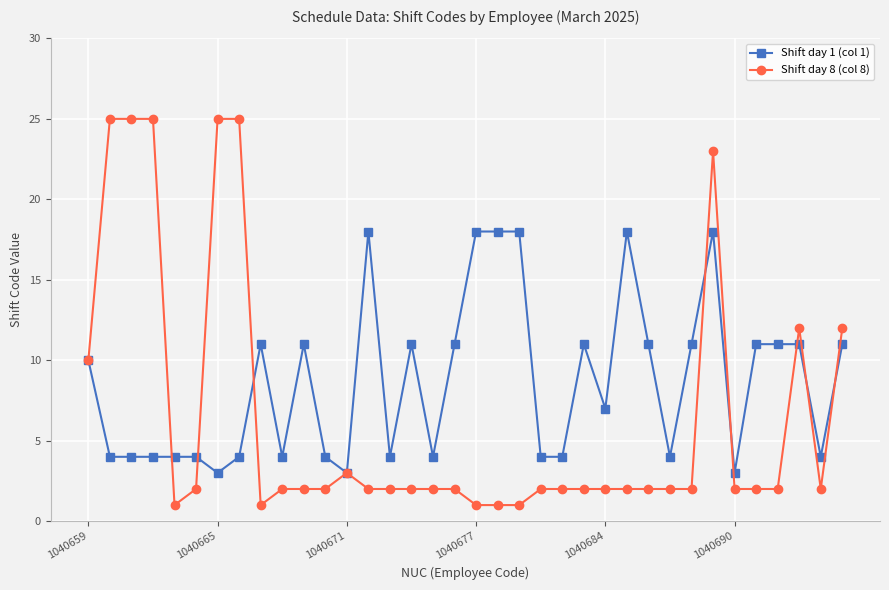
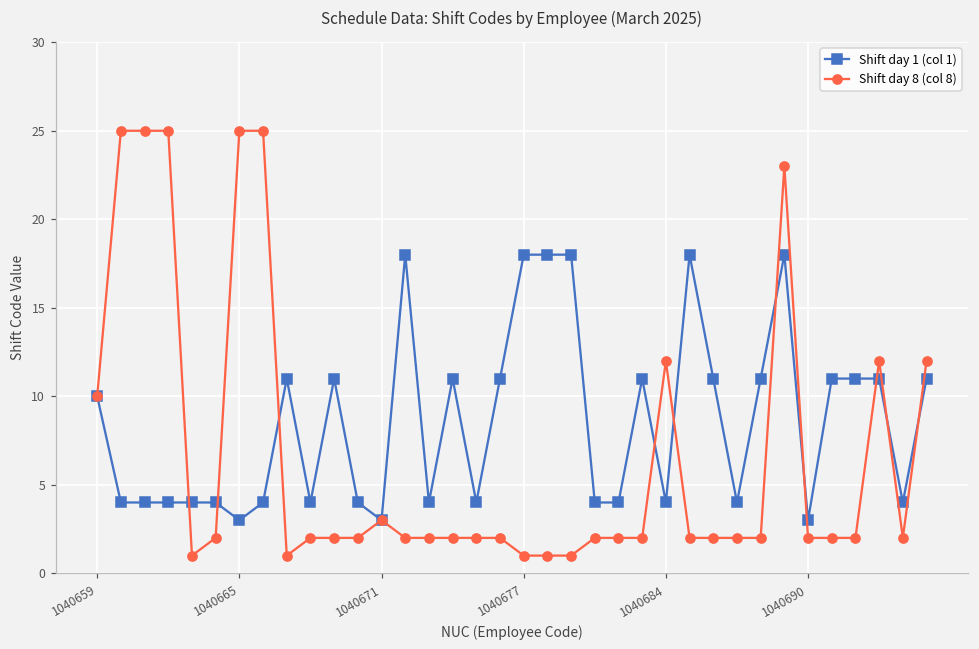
  {
    "Shift day 1 (col 1)": {
      "1040665": 3,
      "1040677": 18,
-     "1040684": 7,
+     "1040684": 4,
      "1040690": 3
    },
    "Shift day 8 (col 8)": {
      "1040665": 25,
      "1040677": 1,
-     "1040684": 2,
+     "1040684": 12,
      "1040690": 2
    }
  }
